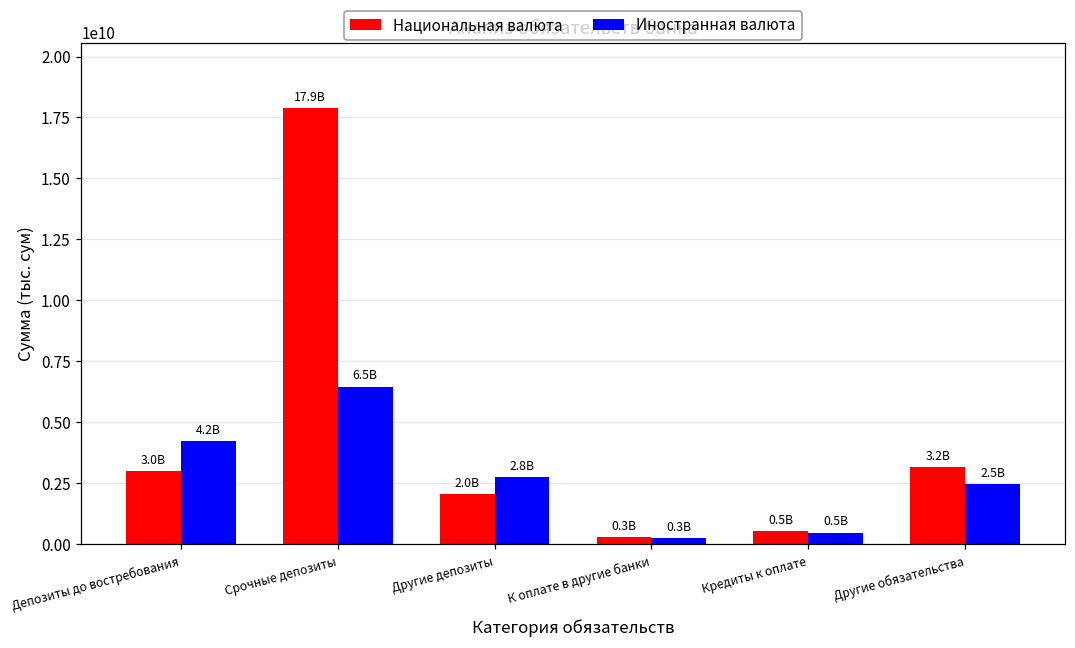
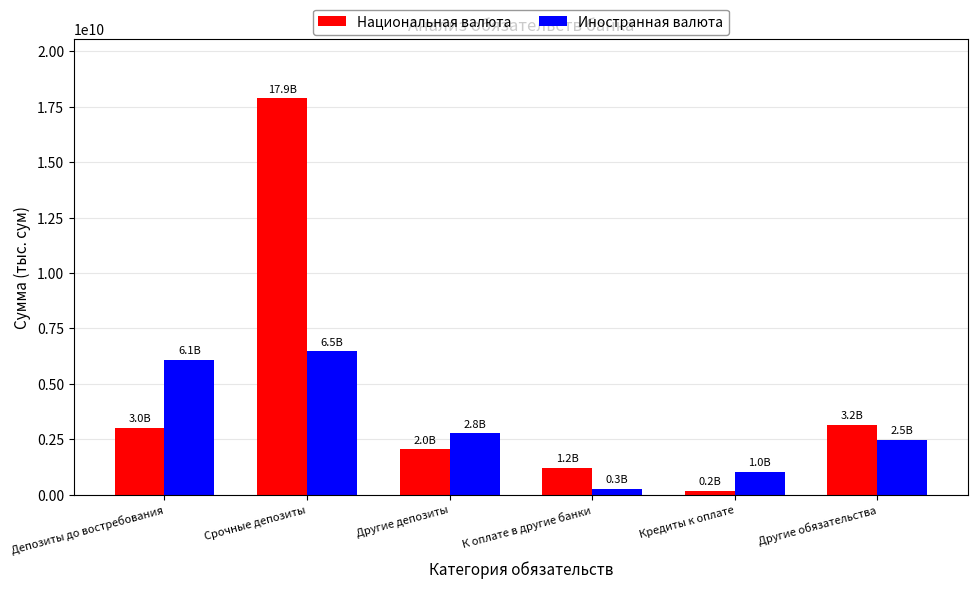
  {
    "Национальная валюта": {
      "Депозиты до востребования": "3.0B",
      "Срочные депозиты": "17.9B",
      "Другие депозиты": "2.0B",
-     "К оплате в другие банки": "0.3B",
-     "Кредиты к оплате": "0.5B",
+     "К оплате в другие банки": "1.2B",
+     "Кредиты к оплате": "0.2B",
      "Другие обязательства": "3.2B"
    },
    "Иностранная валюта": {
-     "Депозиты до востребования": "4.2B",
+     "Депозиты до востребования": "6.1B",
      "Срочные депозиты": "6.5B",
      "Другие депозиты": "2.8B",
      "К оплате в другие банки": "0.3B",
-     "Кредиты к оплате": "0.5B",
+     "Кредиты к оплате": "1.0B",
      "Другие обязательства": "2.5B"
    }
  }
